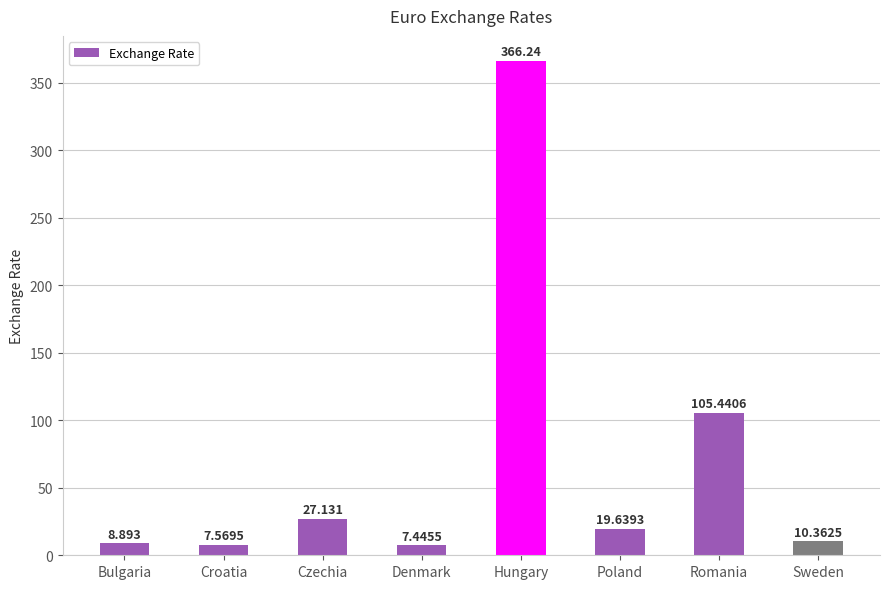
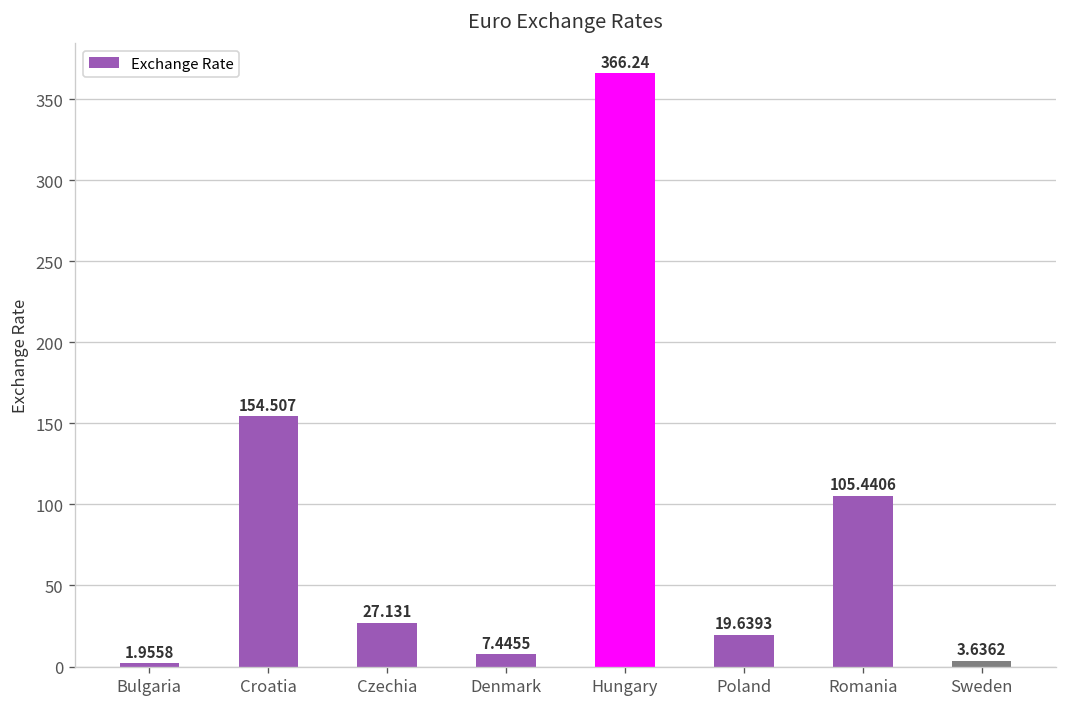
  {
-   "Bulgaria": 8.893,
-   "Croatia": 7.5695,
+   "Bulgaria": 1.9558,
+   "Croatia": 154.507,
    "Czechia": 27.131,
    "Denmark": 7.4455,
    "Hungary": 366.24,
    "Poland": 19.6393,
    "Romania": 105.4406,
-   "Sweden": 10.3625
+   "Sweden": 3.6362
  }
